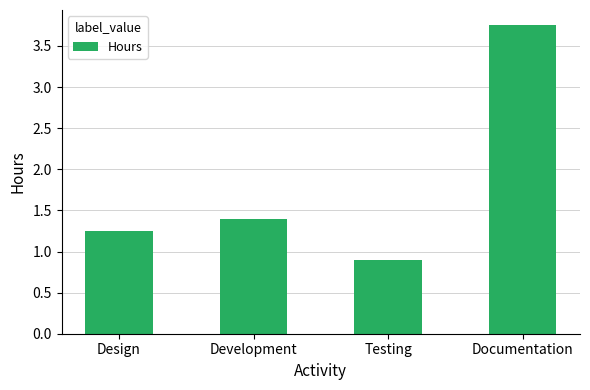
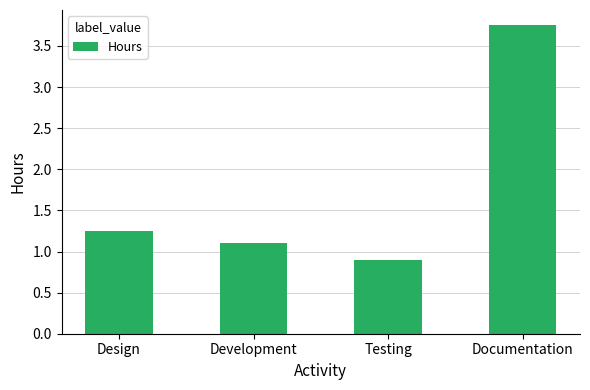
  {
    "Design": 1.3,
-   "Development": 1.4,
+   "Development": 1.1,
    "Testing": 0.9,
    "Documentation": 3.8
  }
